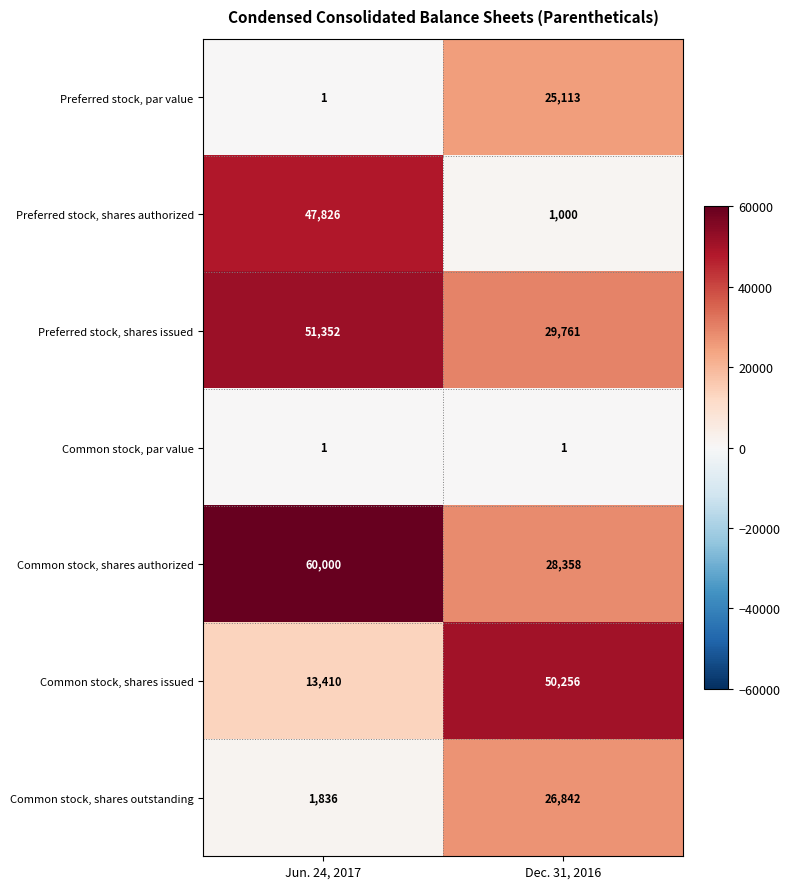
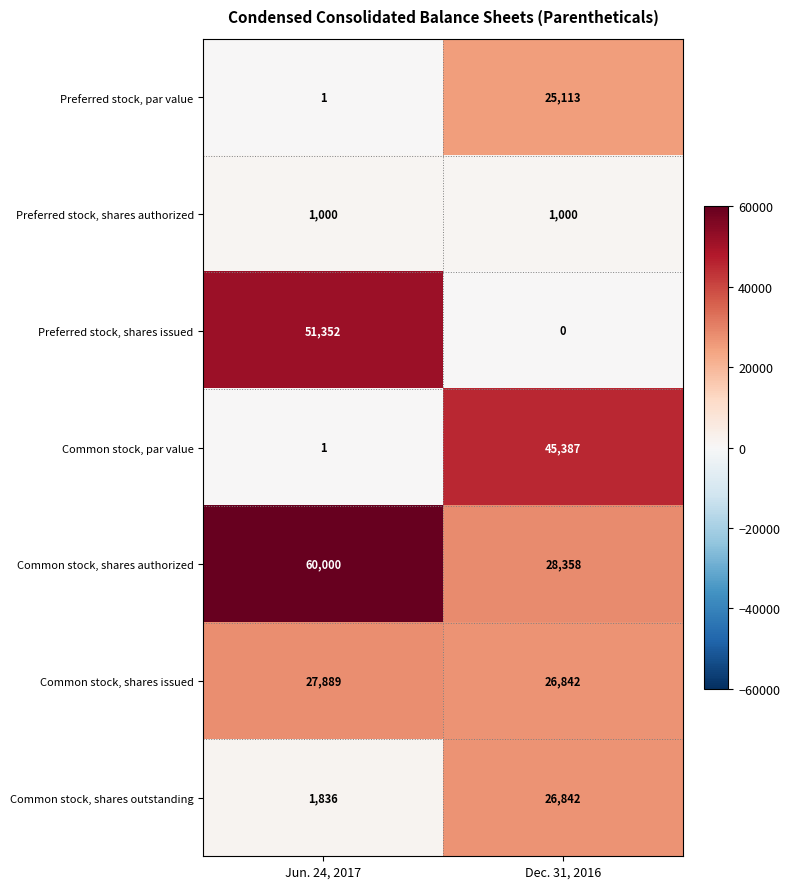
  {
    "Preferred stock, par value": {
      "Jun. 24, 2017": "1",
      "Dec. 31, 2016": "25,113"
    },
    "Preferred stock, shares authorized": {
-     "Jun. 24, 2017": "47,826",
+     "Jun. 24, 2017": "1,000",
      "Dec. 31, 2016": "1,000"
    },
    "Preferred stock, shares issued": {
      "Jun. 24, 2017": "51,352",
-     "Dec. 31, 2016": "29,761"
+     "Dec. 31, 2016": "0"
    },
    "Common stock, par value": {
      "Jun. 24, 2017": "1",
-     "Dec. 31, 2016": "1"
+     "Dec. 31, 2016": "45,387"
    },
    "Common stock, shares authorized": {
      "Jun. 24, 2017": "60,000",
      "Dec. 31, 2016": "28,358"
    },
    "Common stock, shares issued": {
-     "Jun. 24, 2017": "13,410",
-     "Dec. 31, 2016": "50,256"
+     "Jun. 24, 2017": "27,889",
+     "Dec. 31, 2016": "26,842"
    },
    "Common stock, shares outstanding": {
      "Jun. 24, 2017": "1,836",
      "Dec. 31, 2016": "26,842"
    }
  }
